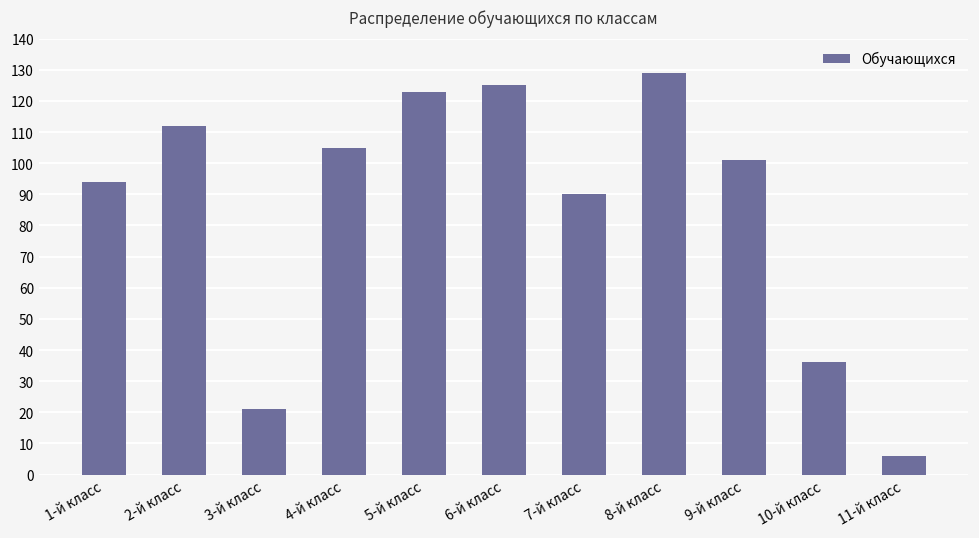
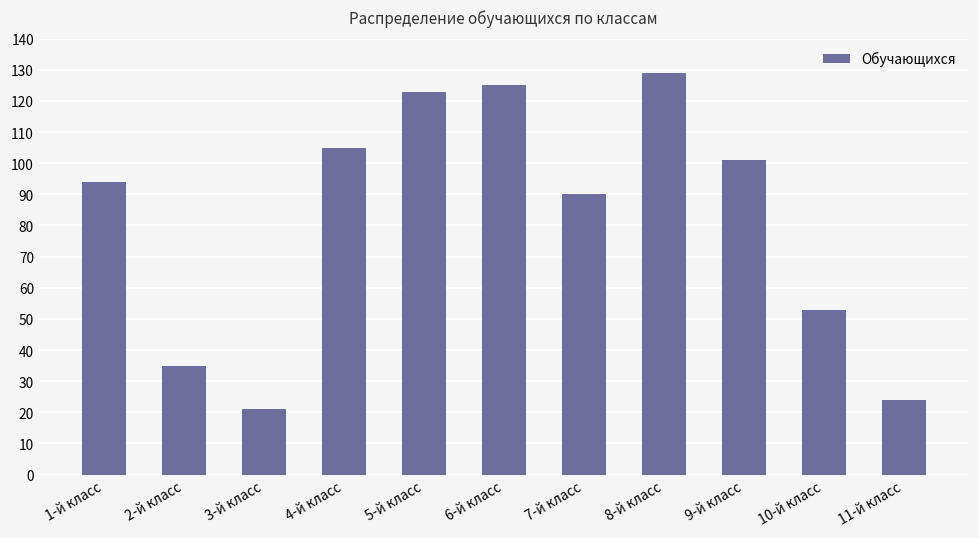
  {
    "1-й класс": 94,
-   "2-й класс": 112,
+   "2-й класс": 35,
    "3-й класс": 21,
    "4-й класс": 105,
    "5-й класс": 123,
    "6-й класс": 125,
    "7-й класс": 90,
    "8-й класс": 129,
    "9-й класс": 101,
-   "10-й класс": 36,
-   "11-й класс": 6
+   "10-й класс": 53,
+   "11-й класс": 24
  }
